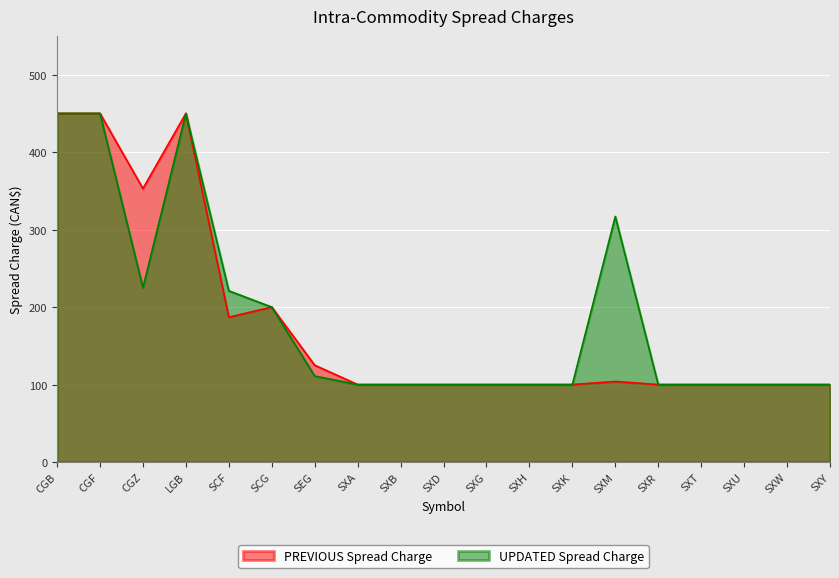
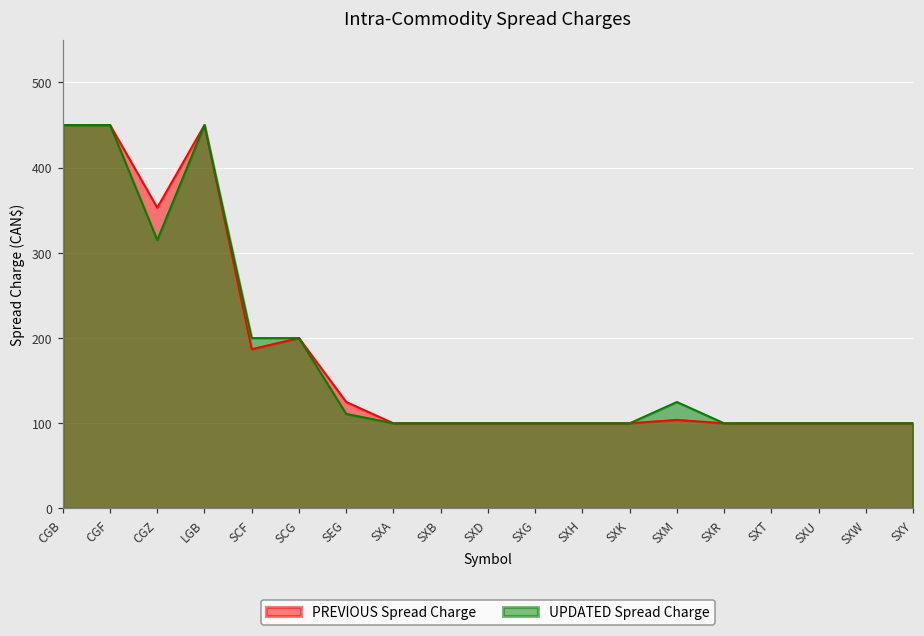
  {
    "PREVIOUS Spread Charge": {
      "CGZ": 350,
      "SCF": 190,
      "SEG": 130,
      "SXM": 100
    },
    "UPDATED Spread Charge": {
-     "CGZ": 230,
-     "SCF": 220,
+     "CGZ": 320,
+     "SCF": 200,
      "SEG": 110,
-     "SXM": 320
+     "SXM": 130
    }
  }
